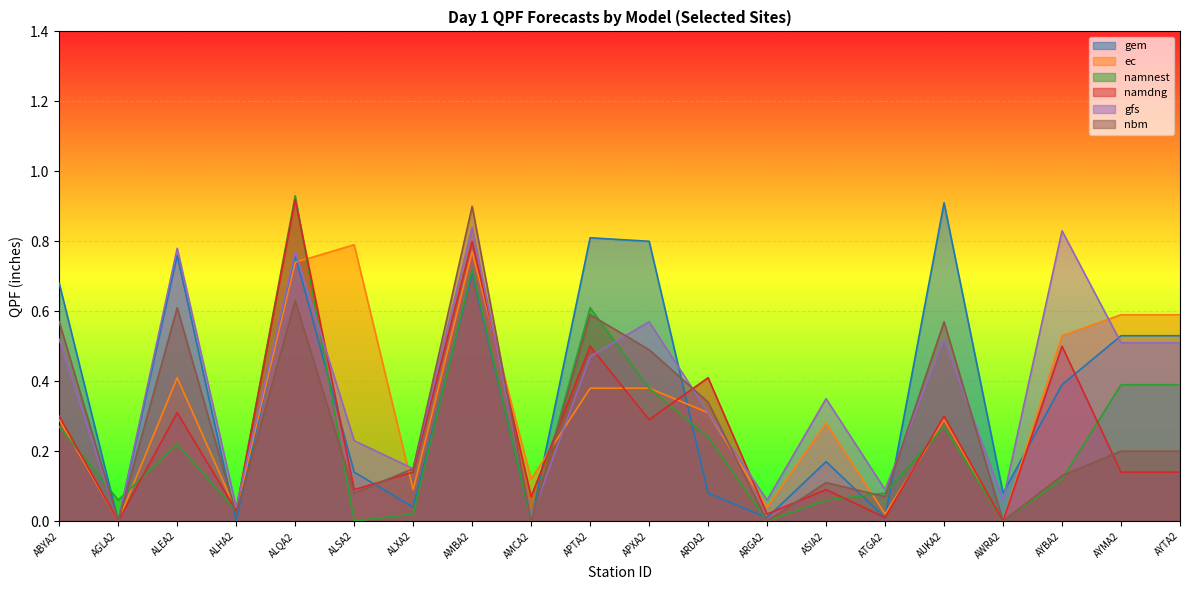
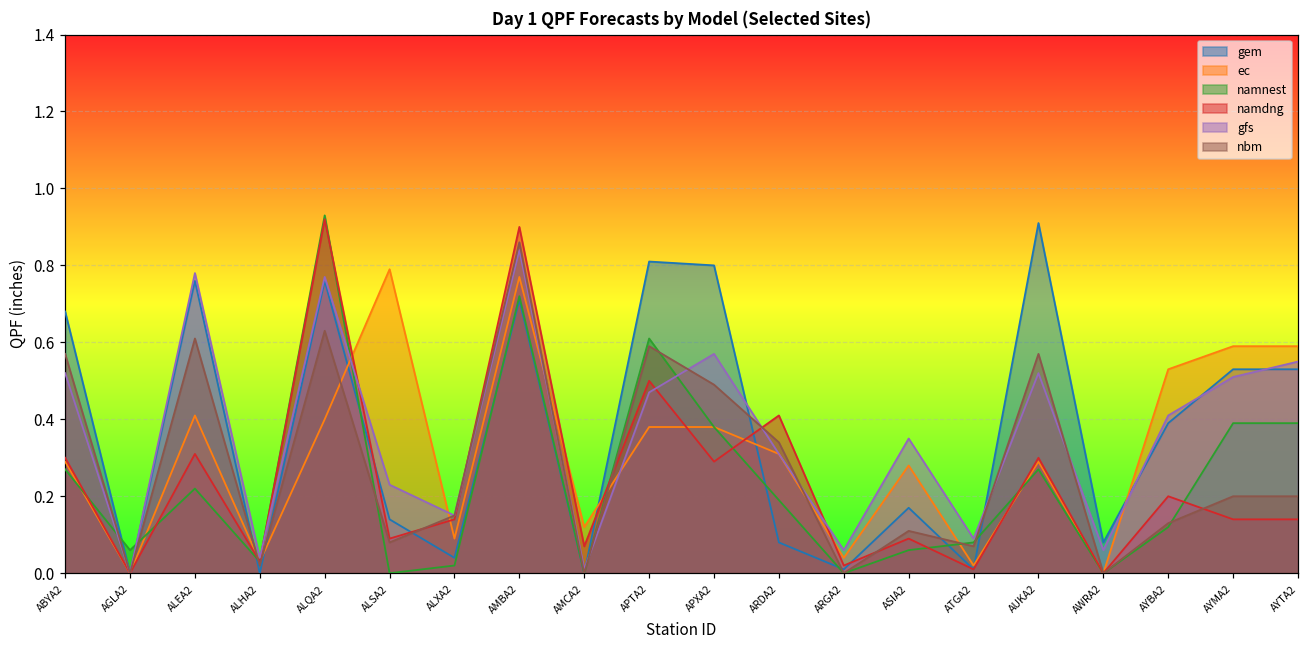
  {
    "gem": {
      "ABYA2": 0.68,
      "ALEA2": 0.76,
      "ALHA2": 0.00,
      "ALQA2": 0.76,
      "ALSA2": 0.14,
      "ALXA2": 0.04,
      "AMBA2": 0.71,
      "APTA2": 0.81,
      "APXA2": 0.80,
      "ARDA2": 0.08,
      "ARGA2": 0.01,
      "ASIA2": 0.17,
      "AUKA2": 0.91,
      "AWRA2": 0.08,
      "AYBA2": 0.39,
      "AYMA2": 0.53,
      "AYTA2": 0.53
    },
    "ec": {
      "ABYA2": 0.29,
      "ALEA2": 0.41,
-     "ALQA2": 0.74,
+     "ALQA2": 0.40,
      "ALSA2": 0.79,
      "ALXA2": 0.09,
      "AMBA2": 0.77,
      "AMCA2": 0.12,
      "APTA2": 0.38,
      "ARGA2": 0.04,
      "ASIA2": 0.28,
      "ATGA2": 0.02,
      "AUKA2": 0.29,
      "AYBA2": 0.53,
      "AYMA2": 0.59,
      "AYTA2": 0.59
    },
    "namnest": {
      "ABYA2": 0.27,
      "AGLA2": 0.06,
      "ALEA2": 0.22,
      "ALQA2": 0.93,
      "ALSA2": 0.00,
      "ALXA2": 0.02,
      "AMBA2": 0.72,
      "APTA2": 0.61,
-     "ARDA2": 0.24,
+     "ARDA2": 0.19,
      "ASIA2": 0.06,
      "ATGA2": 0.08,
      "AUKA2": 0.27,
      "AYBA2": 0.12,
      "AYMA2": 0.39,
      "AYTA2": 0.39
    },
    "namdng": {
      "ABYA2": 0.3,
      "ALEA2": 0.31,
      "ALQA2": 0.92,
      "ALSA2": 0.09,
      "ALXA2": 0.14,
-     "AMBA2": 0.8,
+     "AMBA2": 0.9,
      "AMCA2": 0.07,
      "APTA2": 0.5,
      "APXA2": 0.29,
      "ARDA2": 0.41,
      "ARGA2": 0.02,
      "ASIA2": 0.09,
      "AUKA2": 0.3,
-     "AYBA2": 0.5,
+     "AYBA2": 0.2,
      "AYMA2": 0.14,
      "AYTA2": 0.14
    },
    "gfs": {
      "ABYA2": 0.52,
      "ALEA2": 0.78,
      "ALHA2": 0.04,
      "ALQA2": 0.77,
      "ALSA2": 0.23,
      "AMBA2": 0.84,
      "AMCA2": 0.01,
      "APTA2": 0.47,
      "APXA2": 0.57,
      "ARGA2": 0.06,
      "ASIA2": 0.35,
      "ATGA2": 0.09,
      "AUKA2": 0.52,
      "AWRA2": 0.06,
-     "AYBA2": 0.83,
+     "AYBA2": 0.41,
      "AYMA2": 0.51,
-     "AYTA2": 0.51
+     "AYTA2": 0.55
    },
    "nbm": {
      "ABYA2": 0.57,
      "ALEA2": 0.61,
      "ALHA2": 0.02,
      "ALQA2": 0.63,
      "ALSA2": 0.08,
-     "AMBA2": 0.90,
+     "AMBA2": 0.86,
      "APTA2": 0.59,
      "APXA2": 0.49,
      "ARDA2": 0.34,
      "ASIA2": 0.11,
      "ATGA2": 0.07,
      "AUKA2": 0.57,
      "AYBA2": 0.13,
      "AYMA2": 0.20,
      "AYTA2": 0.20
    }
  }
